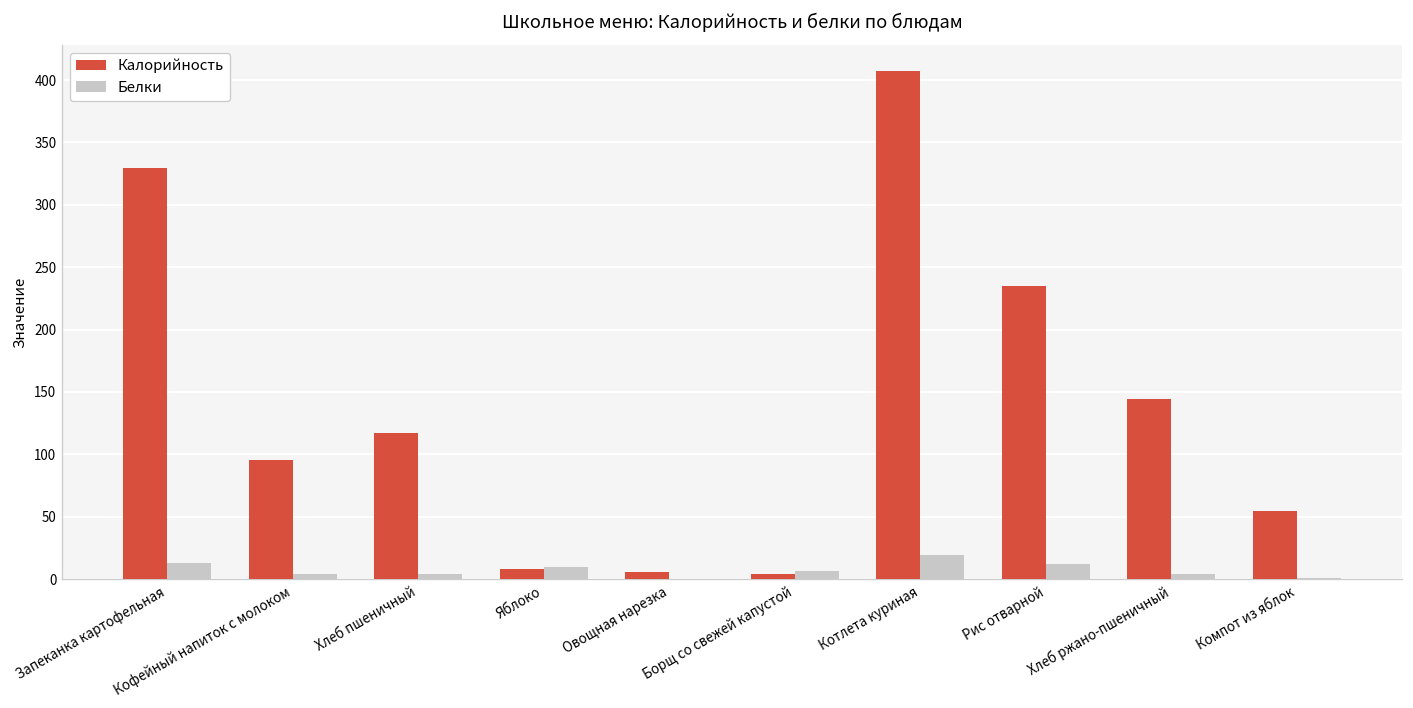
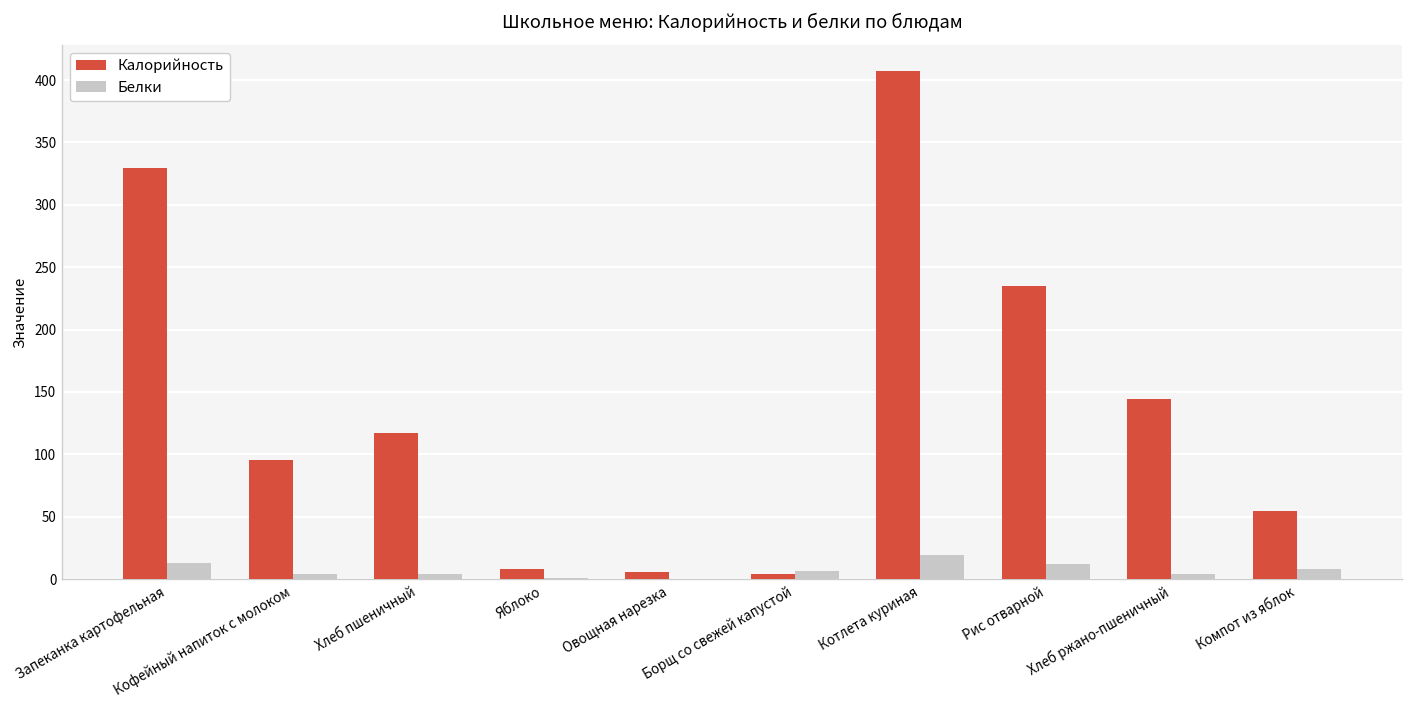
  {
    "Калорийность": {
      "Запеканка картофельная": 330,
      "Кофейный напиток с молоком": 96,
      "Хлеб пшеничный": 117,
      "Яблоко": 8,
      "Овощная нарезка": 6,
      "Борщ со свежей капустой": 4,
      "Котлета куриная": 408,
      "Рис отварной": 235,
      "Хлеб ржано-пшеничный": 144,
      "Компот из яблок": 55
    },
    "Белки": {
      "Запеканка картофельная": 13,
      "Кофейный напиток с молоком": 4,
      "Хлеб пшеничный": 4,
-     "Яблоко": 10,
+     "Яблоко": 1,
      "Борщ со свежей капустой": 6,
      "Котлета куриная": 19,
      "Рис отварной": 12,
      "Хлеб ржано-пшеничный": 4,
-     "Компот из яблок": 1
+     "Компот из яблок": 8
    }
  }
